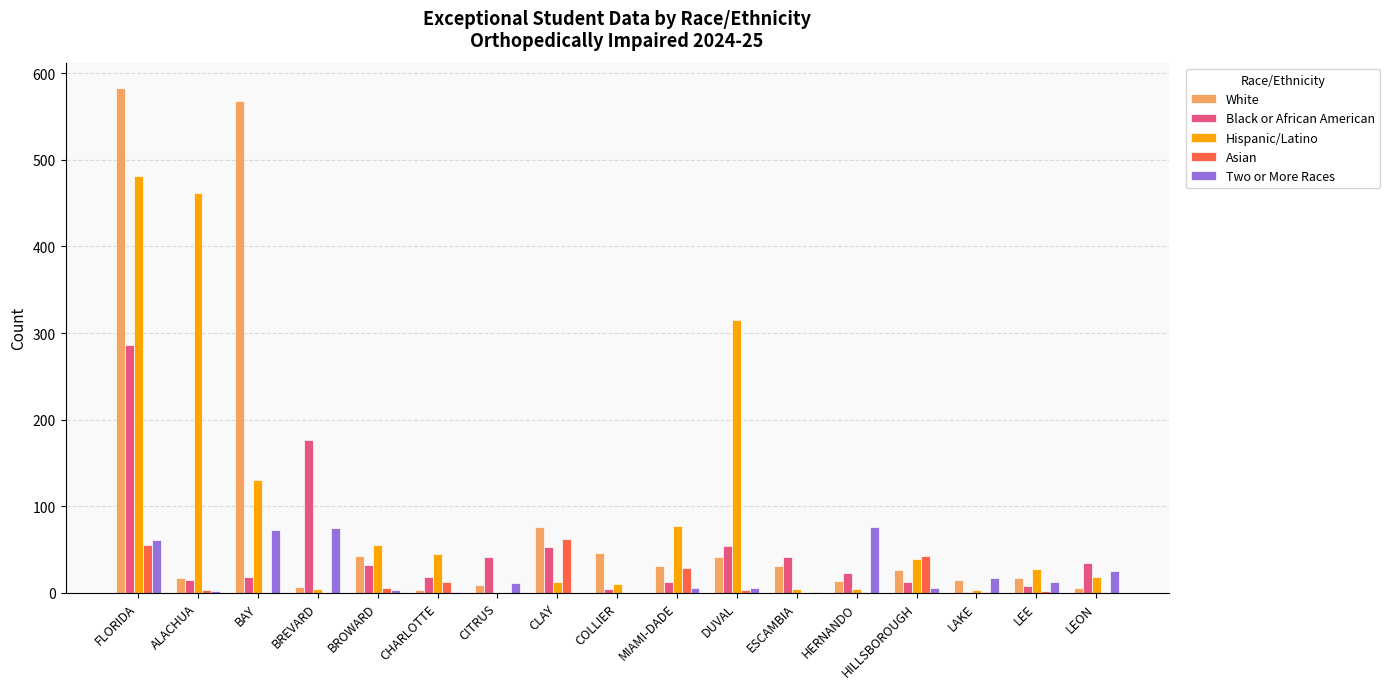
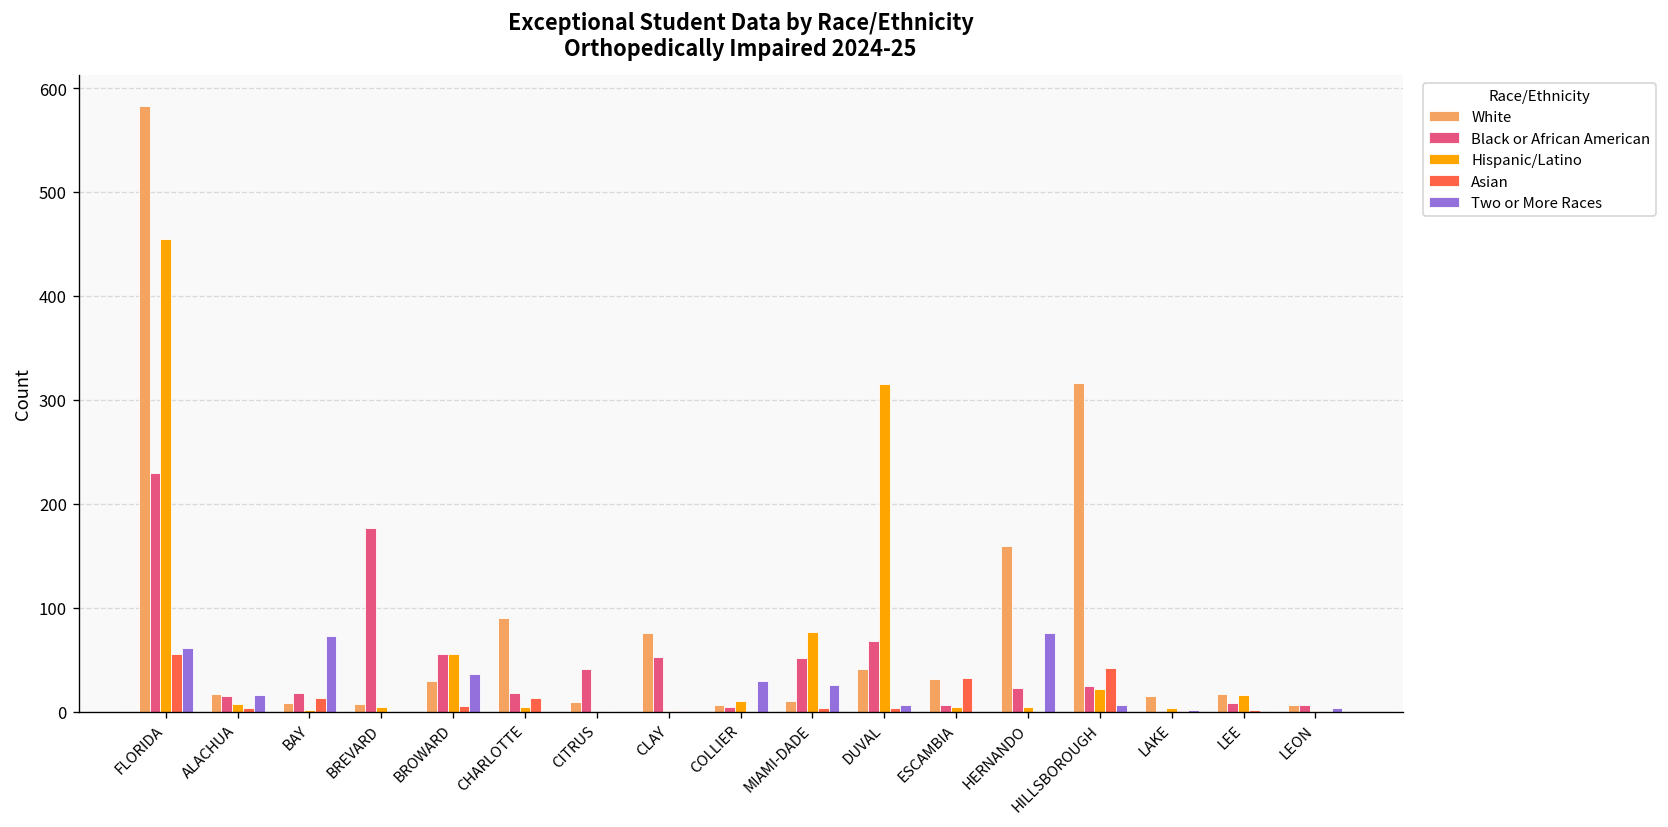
  {
    "White": {
      "FLORIDA": 580,
      "ALACHUA": 20,
-     "BAY": 570,
+     "BAY": 10,
      "BREVARD": 10,
-     "BROWARD": 40,
-     "CHARLOTTE": 0,
+     "BROWARD": 30,
+     "CHARLOTTE": 90,
      "CITRUS": 10,
      "CLAY": 80,
-     "COLLIER": 50,
-     "MIAMI-DADE": 30,
+     "COLLIER": 10,
+     "MIAMI-DADE": 10,
      "DUVAL": 40,
      "ESCAMBIA": 30,
-     "HERNANDO": 10,
-     "HILLSBOROUGH": 30,
+     "HERNANDO": 160,
+     "HILLSBOROUGH": 320,
      "LAKE": 20,
      "LEE": 20,
      "LEON": 10
    },
    "Black or African American": {
-     "FLORIDA": 290,
+     "FLORIDA": 230,
      "ALACHUA": 20,
      "BAY": 20,
      "BREVARD": 180,
-     "BROWARD": 30,
+     "BROWARD": 60,
      "CHARLOTTE": 20,
      "CITRUS": 40,
      "CLAY": 50,
      "COLLIER": 0,
-     "MIAMI-DADE": 10,
-     "DUVAL": 50,
-     "ESCAMBIA": 40,
+     "MIAMI-DADE": 50,
+     "DUVAL": 70,
+     "ESCAMBIA": 10,
      "HERNANDO": 20,
-     "HILLSBOROUGH": 10,
+     "HILLSBOROUGH": 30,
      "LEE": 10,
-     "LEON": 30
+     "LEON": 10
    },
    "Hispanic/Latino": {
-     "FLORIDA": 480,
-     "ALACHUA": 460,
-     "BAY": 130,
+     "FLORIDA": 460,
+     "ALACHUA": 10,
+     "BAY": 0,
      "BREVARD": 0,
      "BROWARD": 60,
-     "CHARLOTTE": 50,
+     "CHARLOTTE": 0,
      "CITRUS": 0,
-     "CLAY": 10,
+     "CLAY": 0,
      "COLLIER": 10,
      "MIAMI-DADE": 80,
      "DUVAL": 320,
      "ESCAMBIA": 0,
      "HERNANDO": 0,
-     "HILLSBOROUGH": 40,
+     "HILLSBOROUGH": 20,
      "LAKE": 0,
-     "LEE": 30,
-     "LEON": 20
+     "LEE": 20,
+     "LEON": 0
    },
    "Asian": {
      "FLORIDA": 60,
      "ALACHUA": 0,
-     "BAY": 0,
+     "BAY": 10,
      "BREVARD": 0,
      "BROWARD": 10,
      "CHARLOTTE": 10,
      "CITRUS": 0,
-     "CLAY": 60,
+     "CLAY": 0,
      "COLLIER": 0,
-     "MIAMI-DADE": 30,
+     "MIAMI-DADE": 0,
      "DUVAL": 0,
-     "ESCAMBIA": 0,
+     "ESCAMBIA": 30,
      "HERNANDO": 0,
      "HILLSBOROUGH": 40,
      "LEON": 0
    },
    "Two or More Races": {
      "FLORIDA": 60,
-     "ALACHUA": 0,
+     "ALACHUA": 20,
      "BAY": 70,
-     "BREVARD": 80,
-     "BROWARD": 0,
-     "CITRUS": 10,
+     "BREVARD": 0,
+     "BROWARD": 40,
+     "CITRUS": 0,
      "CLAY": 0,
-     "COLLIER": 0,
-     "MIAMI-DADE": 10,
+     "COLLIER": 30,
+     "MIAMI-DADE": 30,
      "DUVAL": 10,
      "HERNANDO": 80,
      "HILLSBOROUGH": 10,
-     "LAKE": 20,
-     "LEE": 10,
-     "LEON": 30
+     "LAKE": 0,
+     "LEE": 0,
+     "LEON": 0
    }
  }
